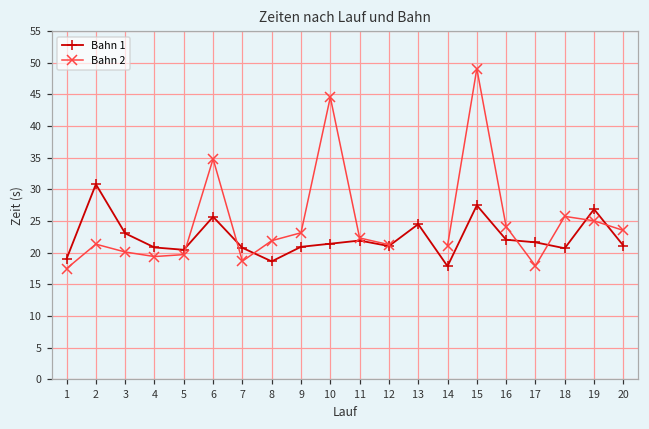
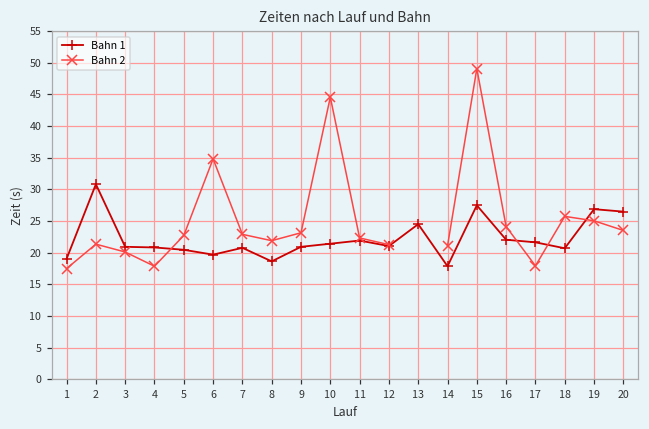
  {
    "Bahn 1": {
      "1": 19,
      "2": 31,
-     "3": 23,
+     "3": 21,
      "4": 21,
      "5": 20,
-     "6": 26,
+     "6": 20,
      "7": 21,
      "8": 19,
      "9": 21,
      "10": 21,
      "13": 25,
      "14": 18,
      "15": 27,
      "16": 22,
      "17": 22,
      "18": 21,
      "19": 27,
-     "20": 21
+     "20": 26
    },
    "Bahn 2": {
      "1": 17,
      "2": 21,
      "3": 20,
-     "4": 19,
-     "5": 20,
+     "4": 18,
+     "5": 23,
      "6": 35,
-     "7": 19,
+     "7": 23,
      "8": 22,
      "9": 23,
      "10": 45,
      "14": 21,
      "15": 49,
      "16": 24,
      "17": 18,
      "18": 26,
      "19": 25,
      "20": 24
    }
  }
